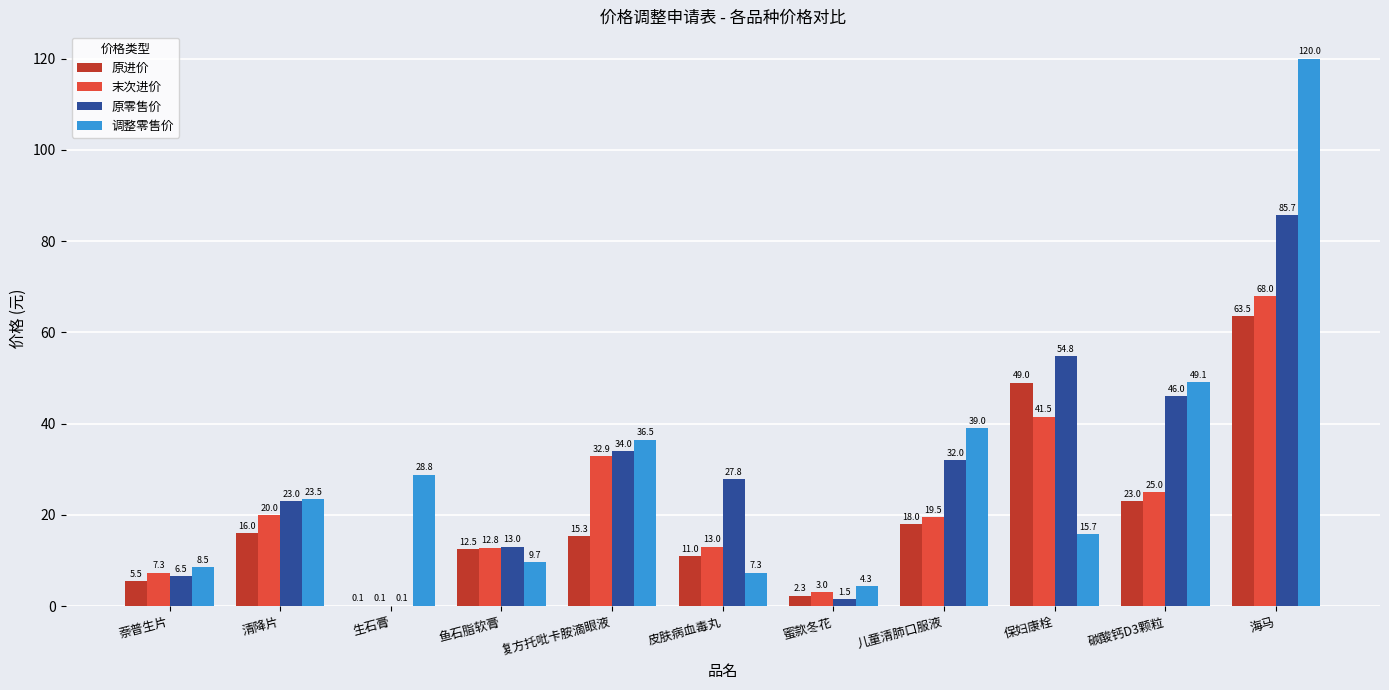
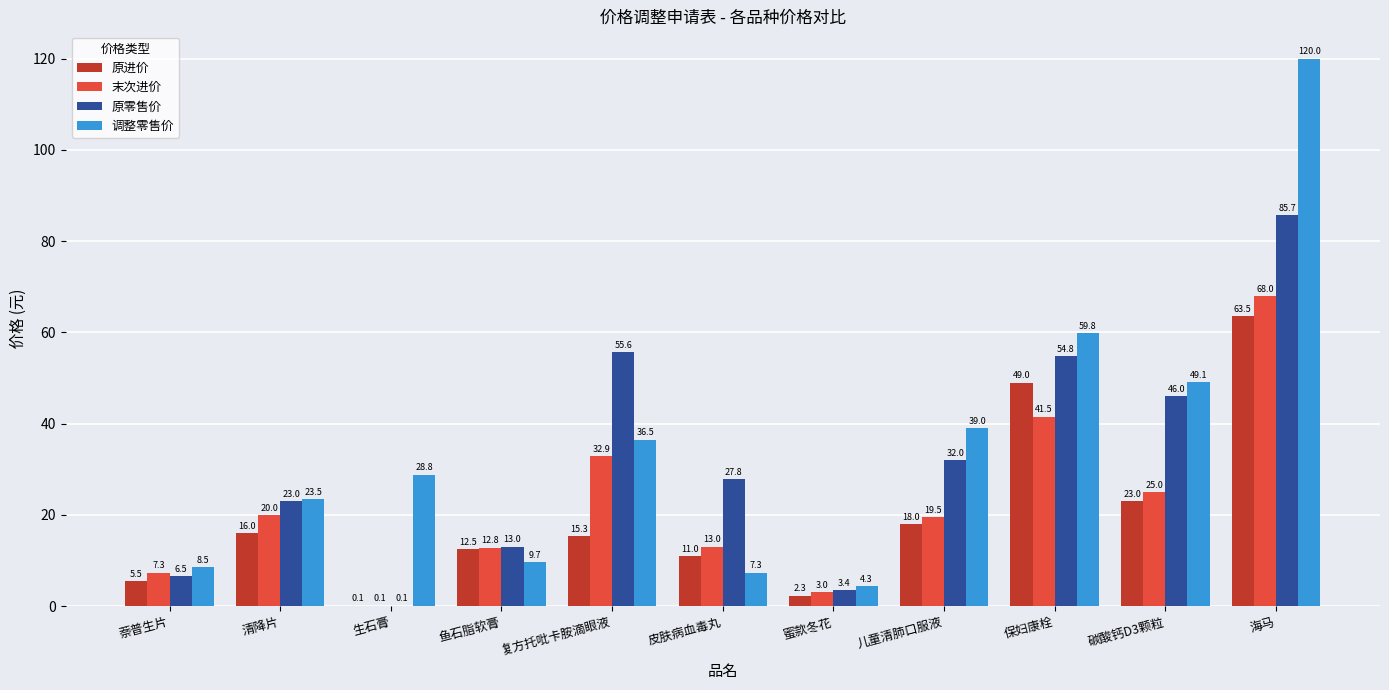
  {
    "原零售价": {
      "萘普生片": 6.5,
      "清降片": 23.0,
      "生石膏": 0.1,
      "鱼石脂软膏": 13.0,
-     "复方托吡卡胺滴眼液": 34.0,
+     "复方托吡卡胺滴眼液": 55.6,
      "皮肤病血毒丸": 27.8,
-     "蜜款冬花": 1.5,
+     "蜜款冬花": 3.4,
      "儿童清肺口服液": 32.0,
      "保妇康栓": 54.8,
      "碳酸钙D3颗粒": 46.0,
      "海马": 85.7
    },
    "调整零售价": {
      "萘普生片": 8.5,
      "清降片": 23.5,
      "生石膏": 28.8,
      "鱼石脂软膏": 9.7,
      "复方托吡卡胺滴眼液": 36.5,
      "皮肤病血毒丸": 7.3,
      "蜜款冬花": 4.3,
      "儿童清肺口服液": 39.0,
-     "保妇康栓": 15.7,
+     "保妇康栓": 59.8,
      "碳酸钙D3颗粒": 49.1,
      "海马": 120.0
    }
  }
